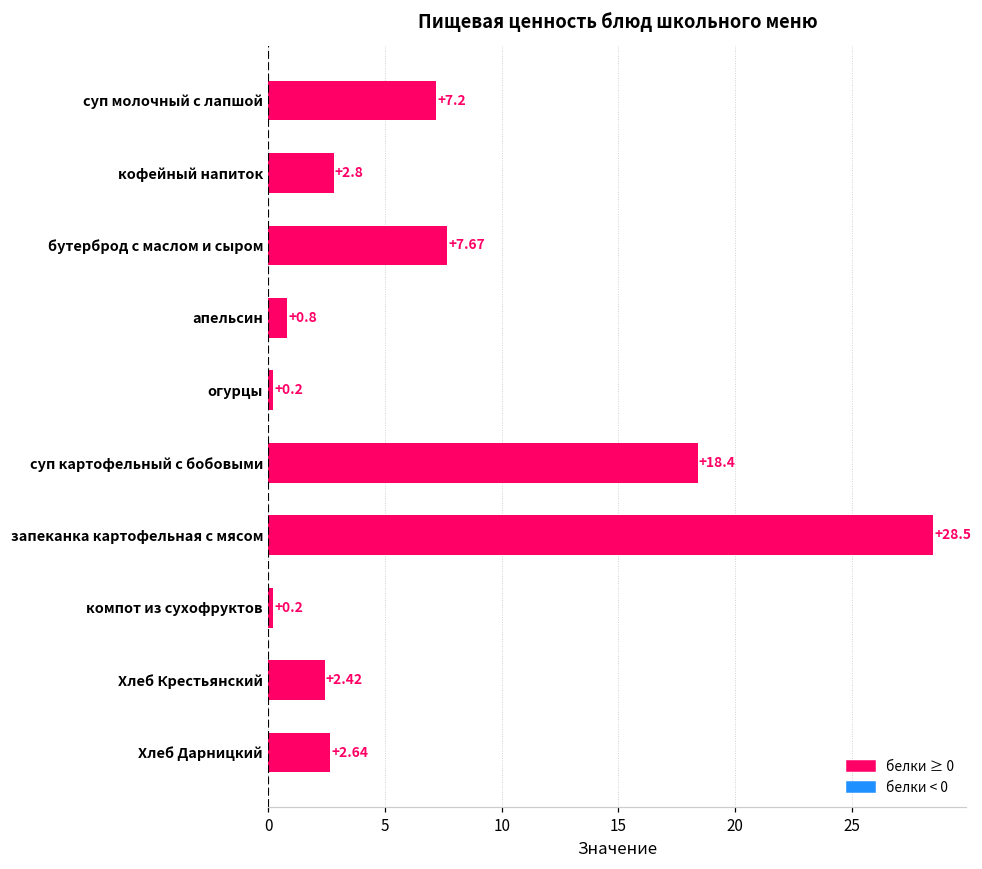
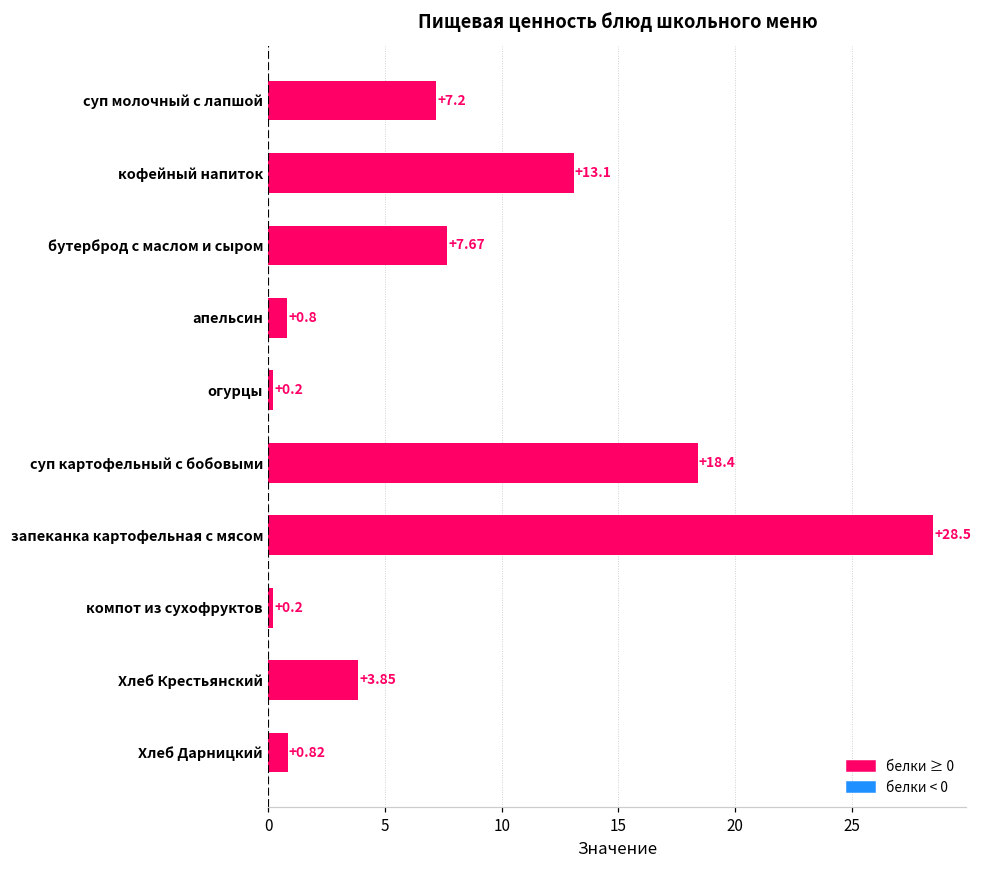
  {
    "суп молочный с лапшой": "+7.2",
-   "кофейный напиток": "+2.8",
+   "кофейный напиток": "+13.1",
    "бутерброд с маслом и сыром": "+7.67",
    "апельсин": "+0.8",
    "огурцы": "+0.2",
    "суп картофельный с бобовыми": "+18.4",
    "запеканка картофельная с мясом": "+28.5",
    "компот из сухофруктов": "+0.2",
-   "Хлеб Крестьянский": "+2.42",
-   "Хлеб Дарницкий": "+2.64"
+   "Хлеб Крестьянский": "+3.85",
+   "Хлеб Дарницкий": "+0.82"
  }
